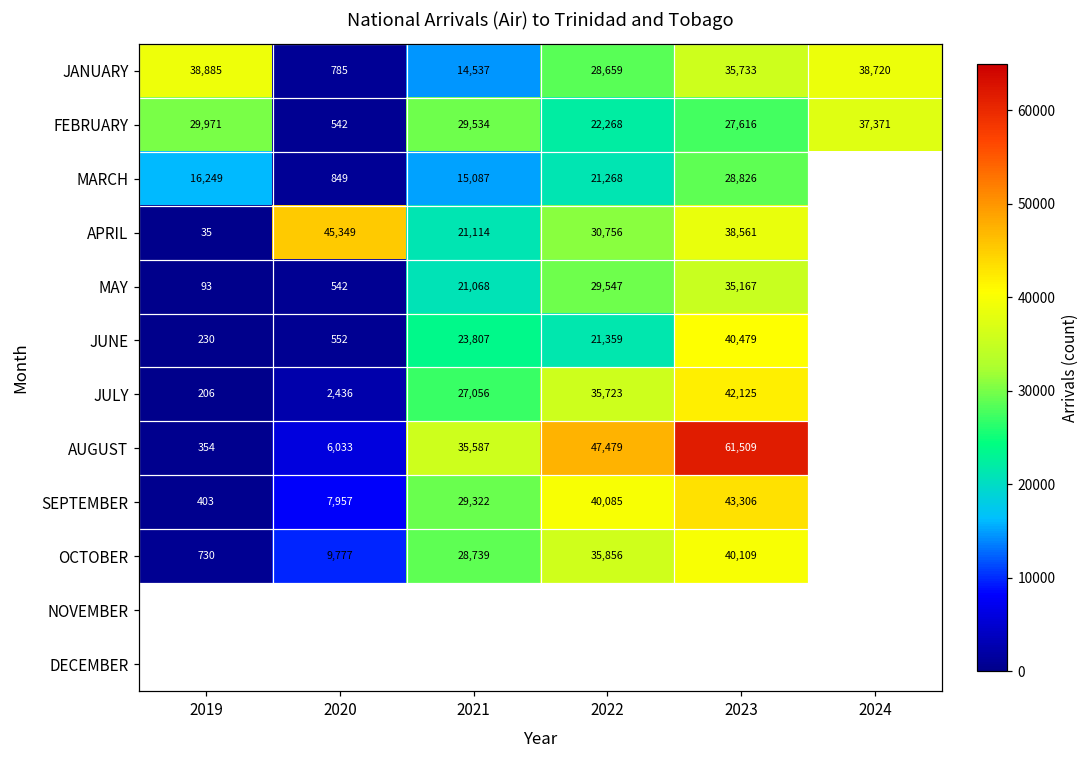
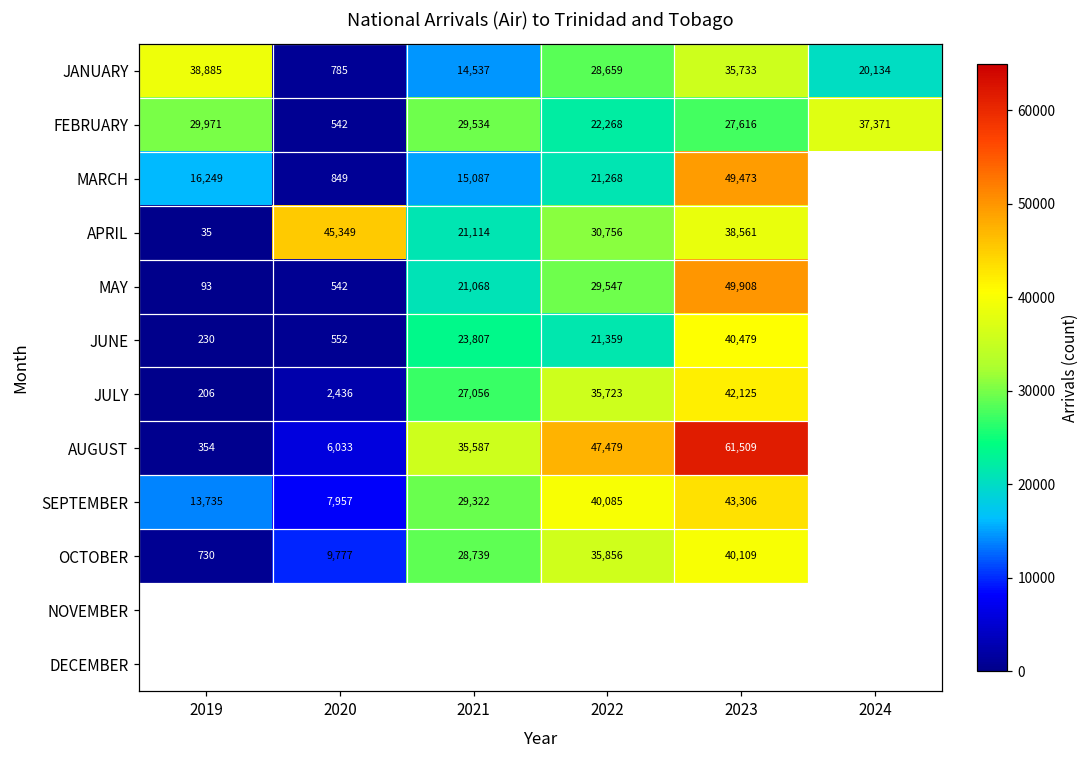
  {
    "JANUARY": {
      "2019": "38,885",
      "2020": "785",
      "2021": "14,537",
      "2022": "28,659",
      "2023": "35,733",
-     "2024": "38,720"
+     "2024": "20,134"
    },
    "FEBRUARY": {
      "2019": "29,971",
      "2020": "542",
      "2021": "29,534",
      "2022": "22,268",
      "2023": "27,616",
      "2024": "37,371"
    },
    "MARCH": {
      "2019": "16,249",
      "2020": "849",
      "2021": "15,087",
      "2022": "21,268",
-     "2023": "28,826"
+     "2023": "49,473"
    },
    "APRIL": {
      "2019": "35",
      "2020": "45,349",
      "2021": "21,114",
      "2022": "30,756",
      "2023": "38,561"
    },
    "MAY": {
      "2019": "93",
      "2020": "542",
      "2021": "21,068",
      "2022": "29,547",
-     "2023": "35,167"
+     "2023": "49,908"
    },
    "JUNE": {
      "2019": "230",
      "2020": "552",
      "2021": "23,807",
      "2022": "21,359",
      "2023": "40,479"
    },
    "JULY": {
      "2019": "206",
      "2020": "2,436",
      "2021": "27,056",
      "2022": "35,723",
      "2023": "42,125"
    },
    "AUGUST": {
      "2019": "354",
      "2020": "6,033",
      "2021": "35,587",
      "2022": "47,479",
      "2023": "61,509"
    },
    "SEPTEMBER": {
-     "2019": "403",
+     "2019": "13,735",
      "2020": "7,957",
      "2021": "29,322",
      "2022": "40,085",
      "2023": "43,306"
    },
    "OCTOBER": {
      "2019": "730",
      "2020": "9,777",
      "2021": "28,739",
      "2022": "35,856",
      "2023": "40,109"
    }
  }
